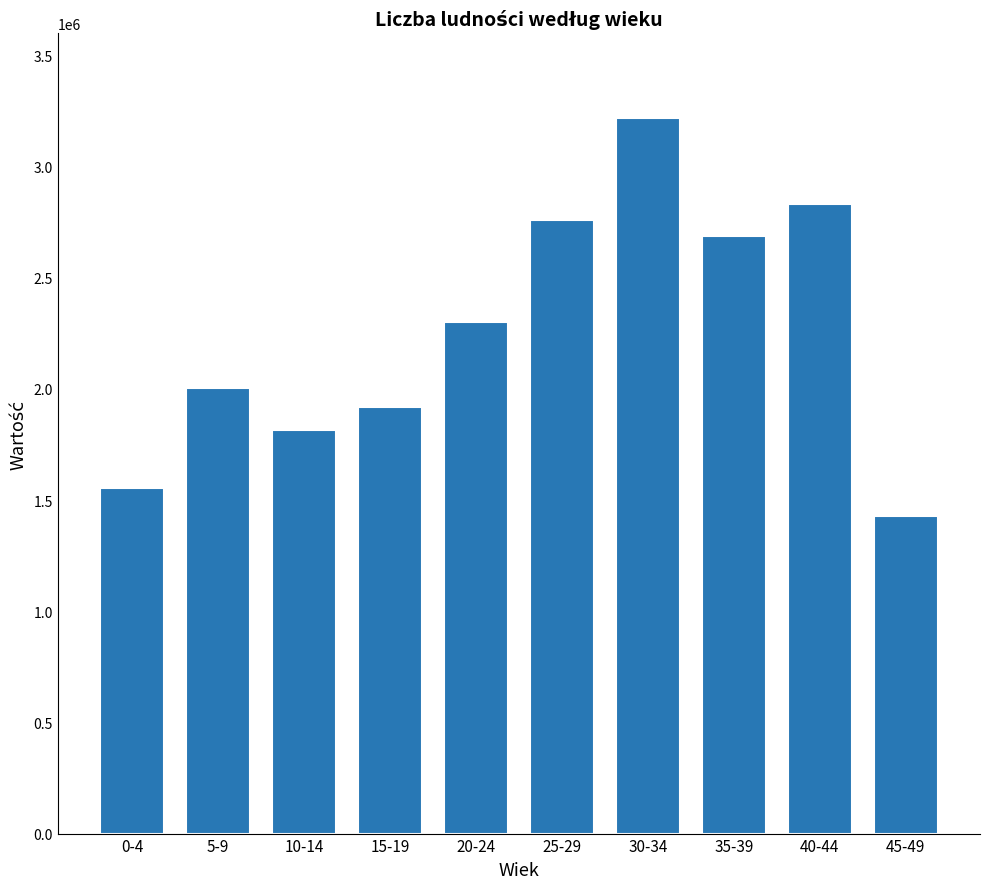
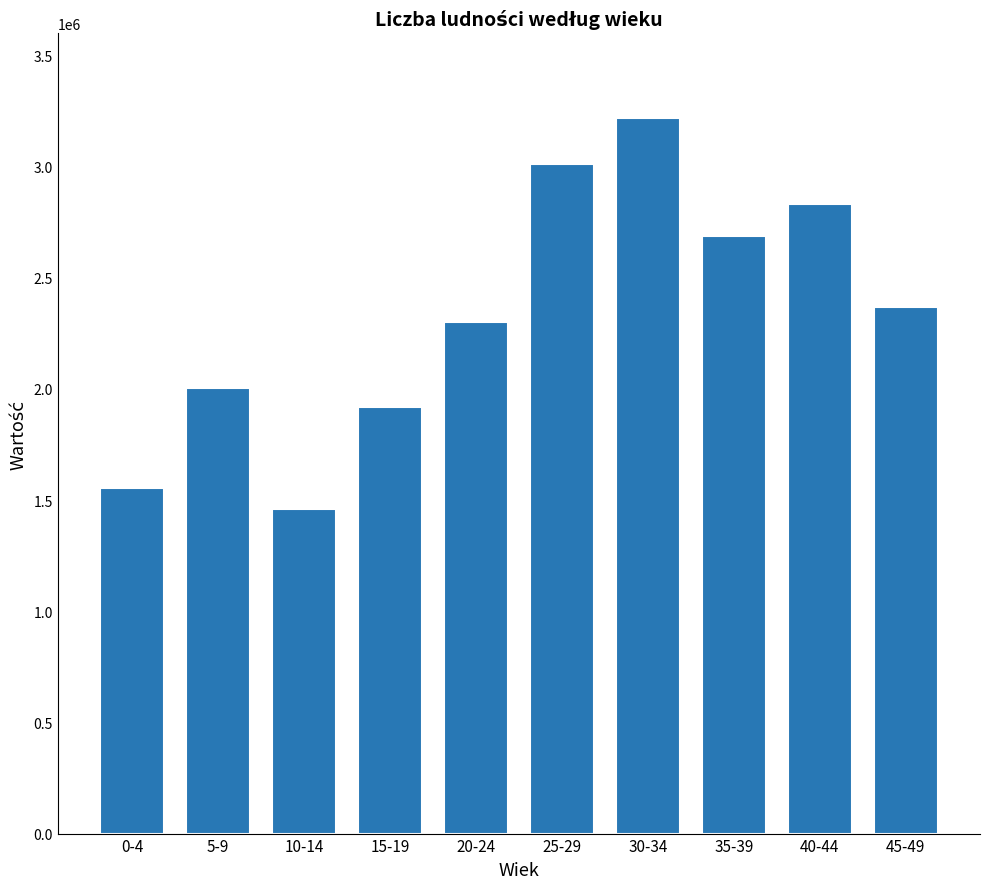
  {
    "0-4": 1550000,
    "5-9": 2000000,
-   "10-14": 1810000,
+   "10-14": 1460000,
    "15-19": 1920000,
    "20-24": 2300000,
-   "25-29": 2760000,
+   "25-29": 3010000,
    "30-34": 3220000,
    "35-39": 2690000,
    "40-44": 2830000,
-   "45-49": 1430000
+   "45-49": 2370000
  }
